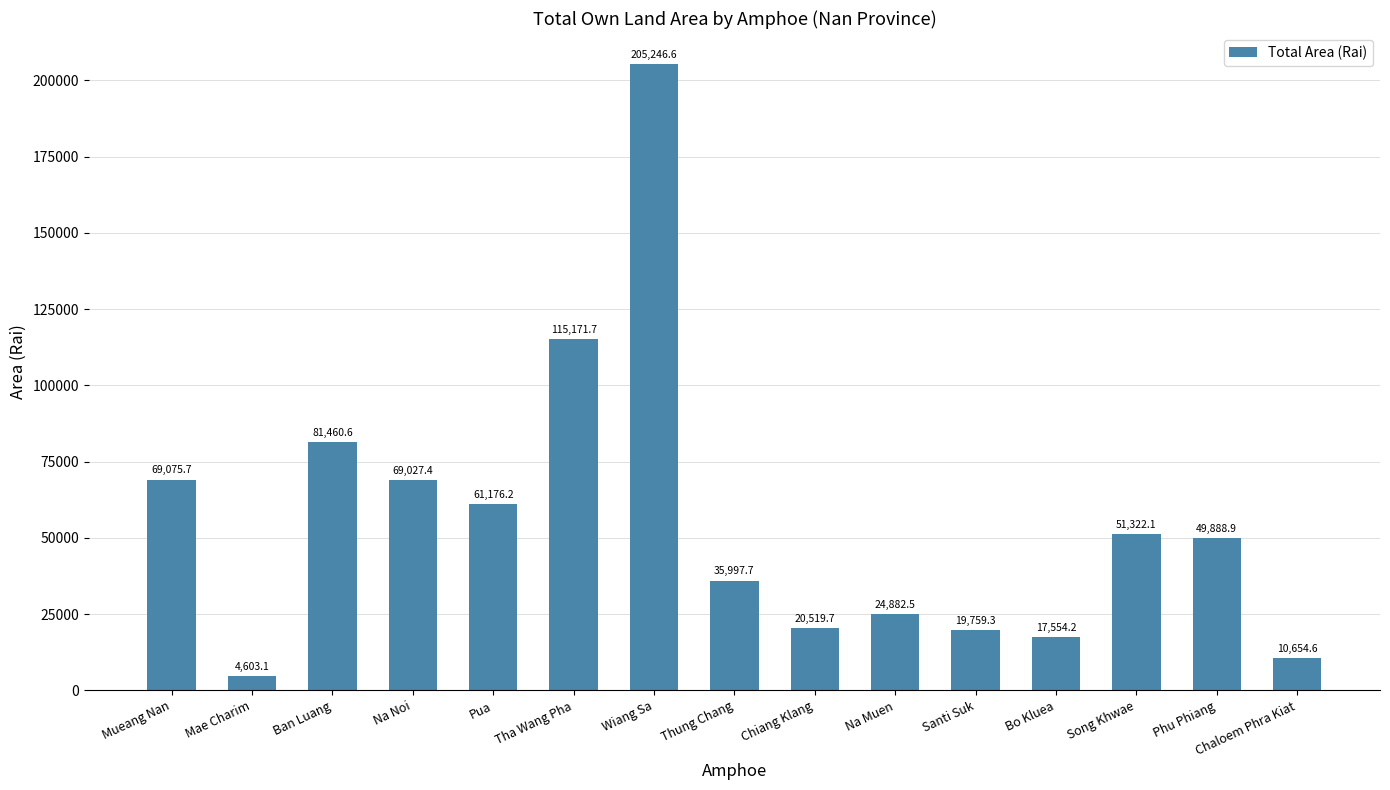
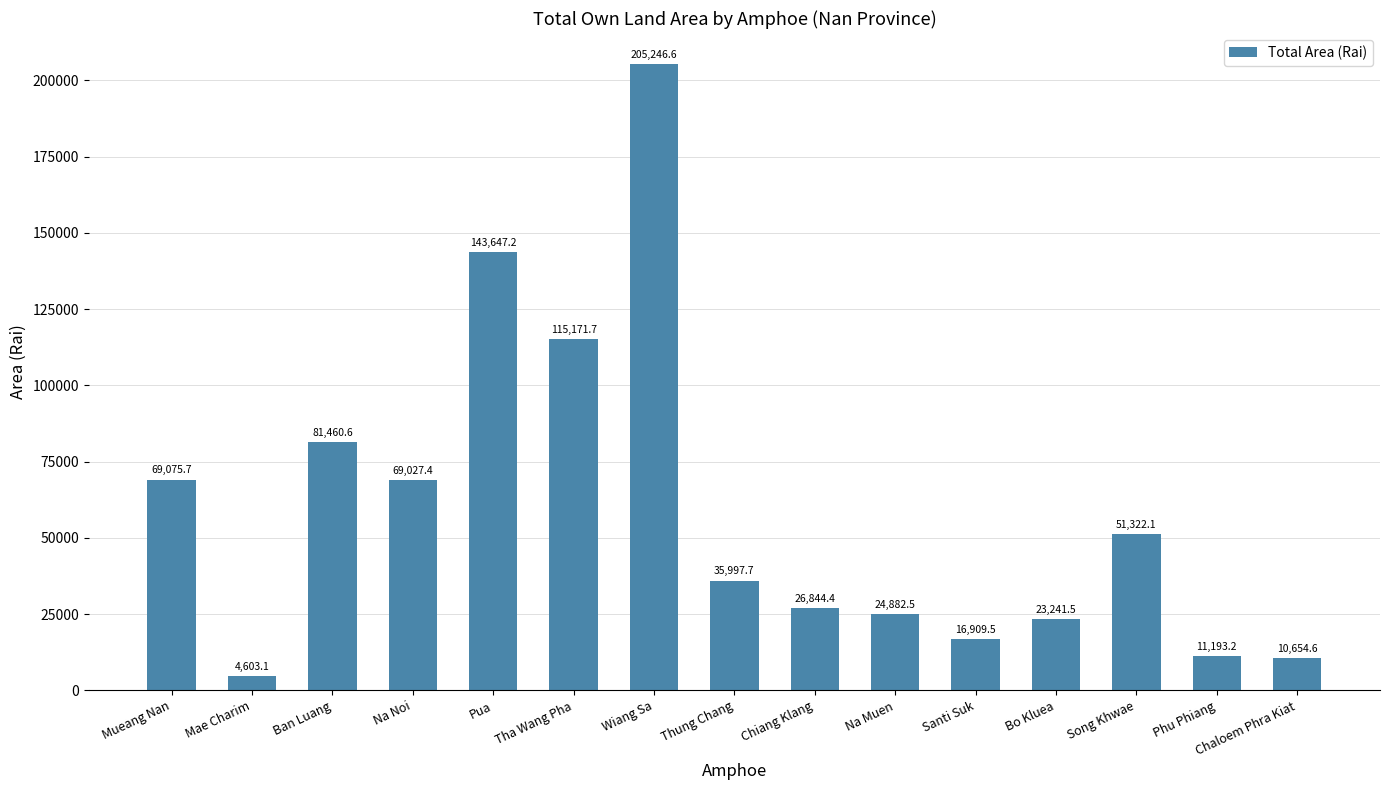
  {
    "Mueang Nan": "69,075.7",
    "Mae Charim": "4,603.1",
    "Ban Luang": "81,460.6",
    "Na Noi": "69,027.4",
-   "Pua": "61,176.2",
+   "Pua": "143,647.2",
    "Tha Wang Pha": "115,171.7",
    "Wiang Sa": "205,246.6",
    "Thung Chang": "35,997.7",
-   "Chiang Klang": "20,519.7",
+   "Chiang Klang": "26,844.4",
    "Na Muen": "24,882.5",
-   "Santi Suk": "19,759.3",
-   "Bo Kluea": "17,554.2",
+   "Santi Suk": "16,909.5",
+   "Bo Kluea": "23,241.5",
    "Song Khwae": "51,322.1",
-   "Phu Phiang": "49,888.9",
+   "Phu Phiang": "11,193.2",
    "Chaloem Phra Kiat": "10,654.6"
  }
